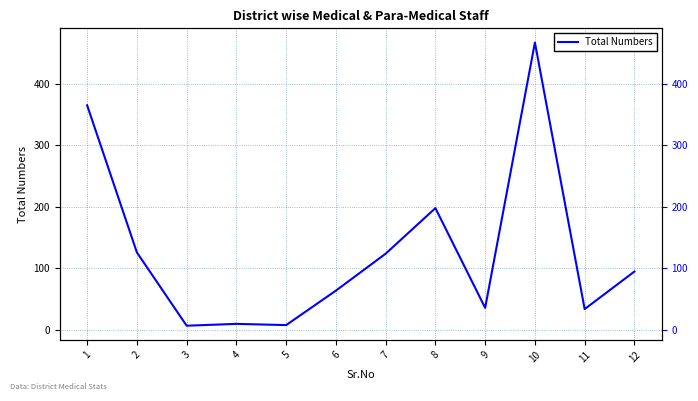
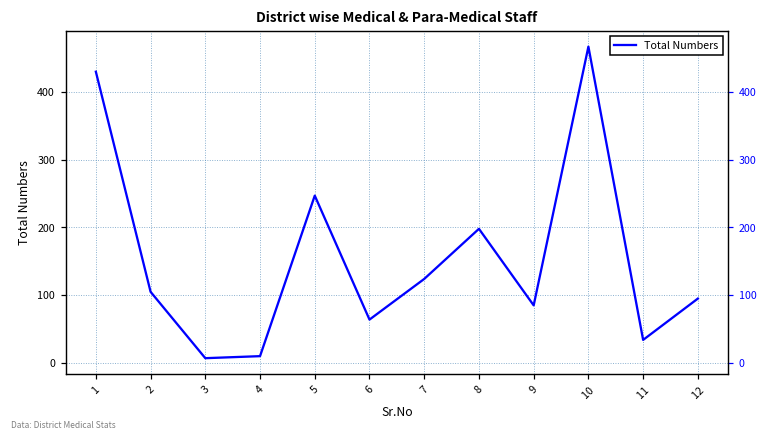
  {
-   "1": 370,
-   "2": 130,
+   "1": 430,
+   "2": 110,
    "3": 10,
    "4": 10,
-   "5": 10,
+   "5": 250,
    "6": 60,
    "7": 120,
    "8": 200,
-   "9": 40,
+   "9": 90,
    "10": 470,
    "11": 30,
    "12": 100
  }
